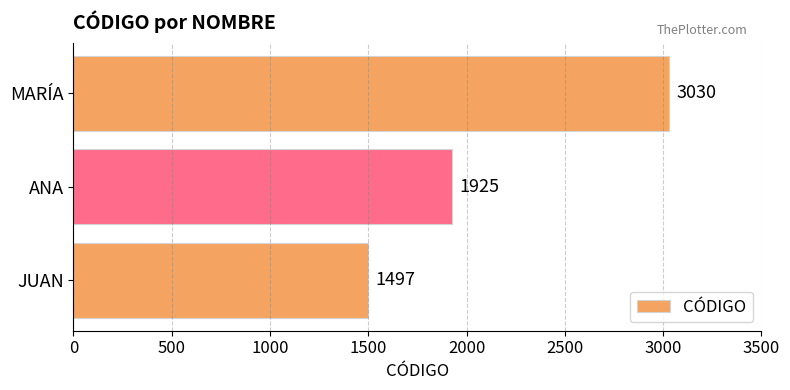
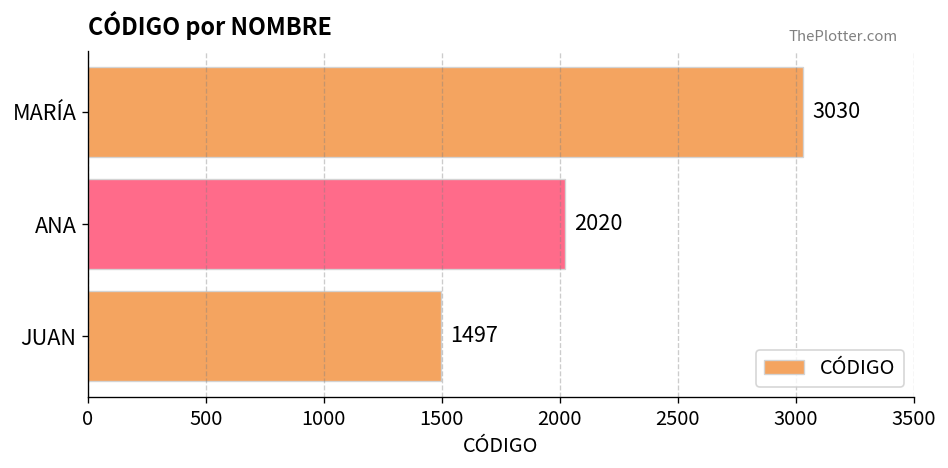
  {
    "MARÍA": 3030,
-   "ANA": 1925,
+   "ANA": 2020,
    "JUAN": 1497
  }
